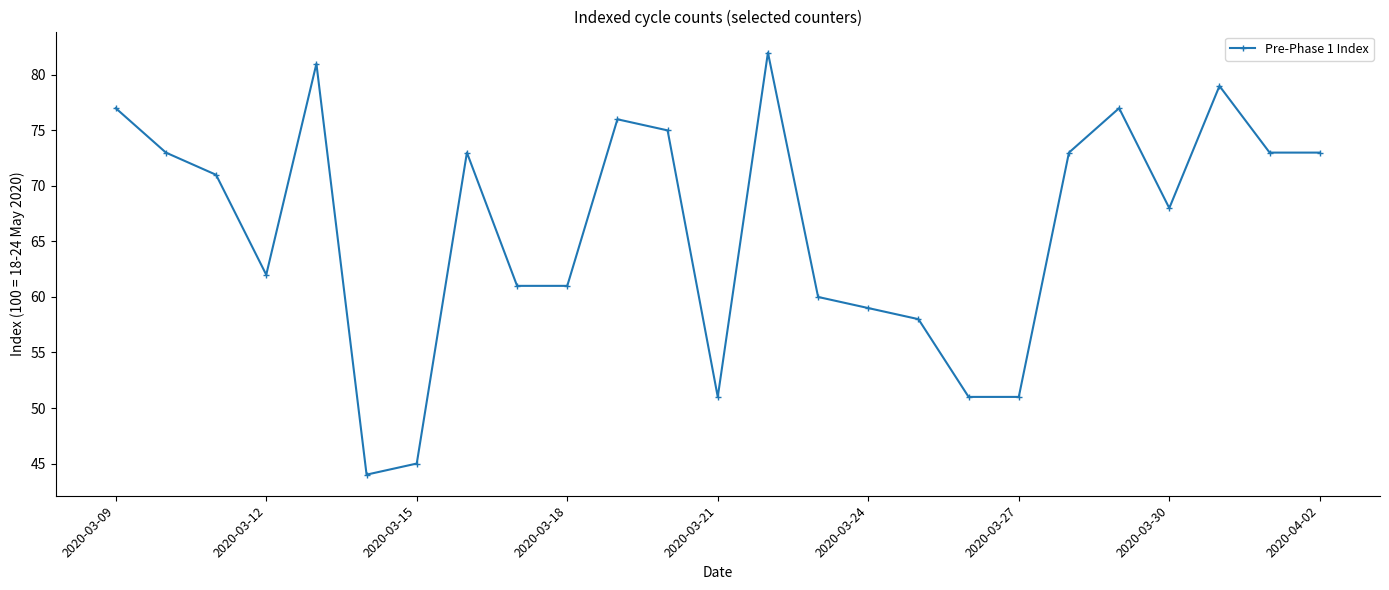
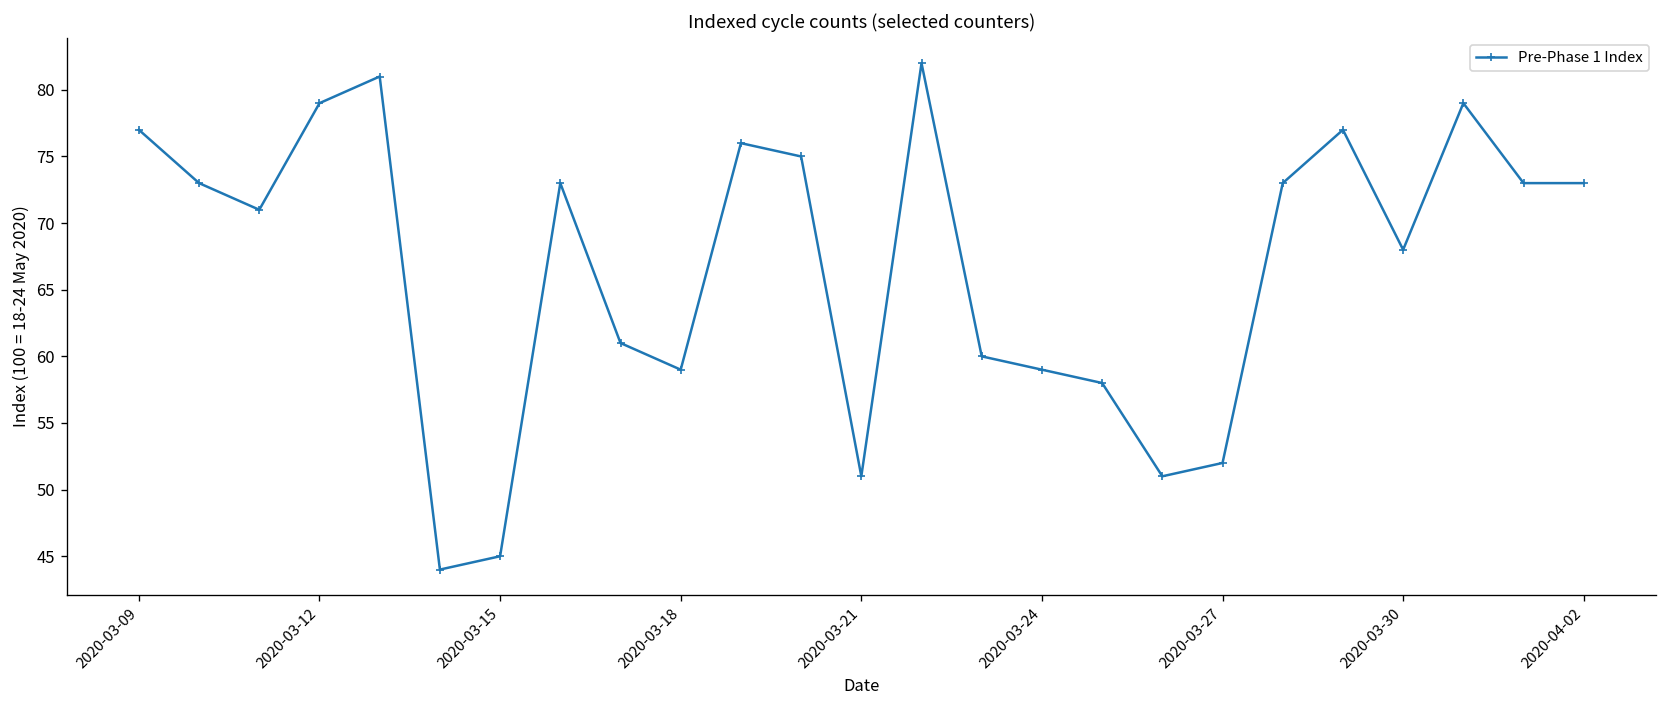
  {
    "2020-03-09": 77,
-   "2020-03-12": 62,
+   "2020-03-12": 79,
    "2020-03-15": 45,
-   "2020-03-18": 61,
+   "2020-03-18": 59,
    "2020-03-21": 51,
    "2020-03-24": 59,
-   "2020-03-27": 51,
+   "2020-03-27": 52,
    "2020-03-30": 68,
    "2020-04-02": 73
  }
